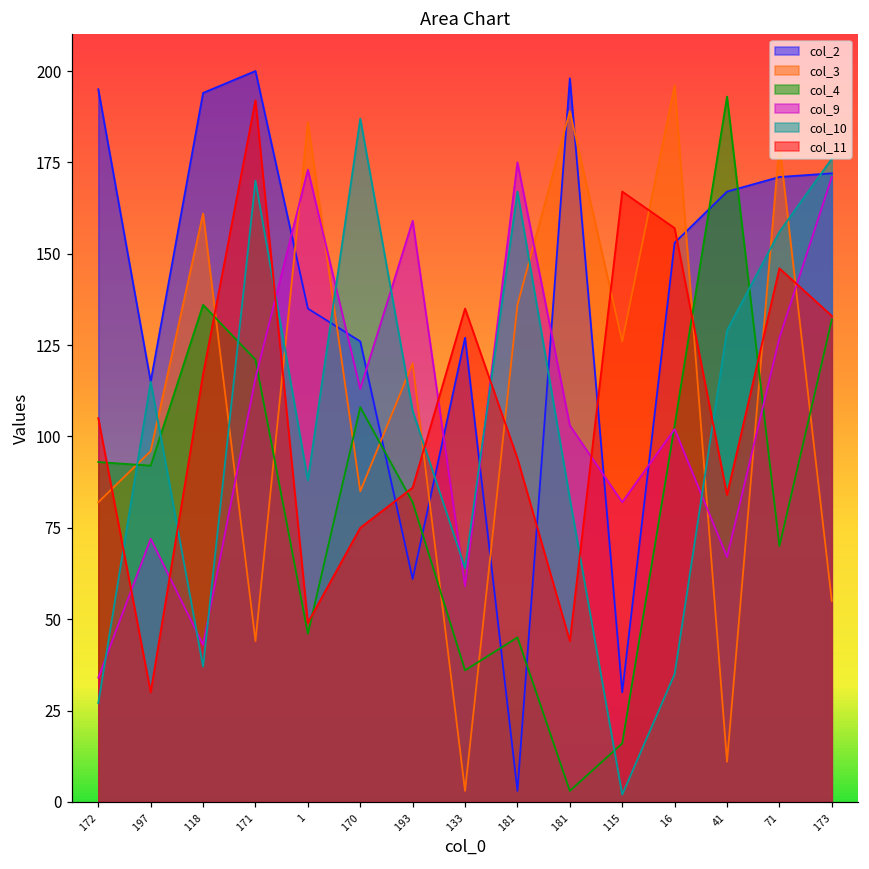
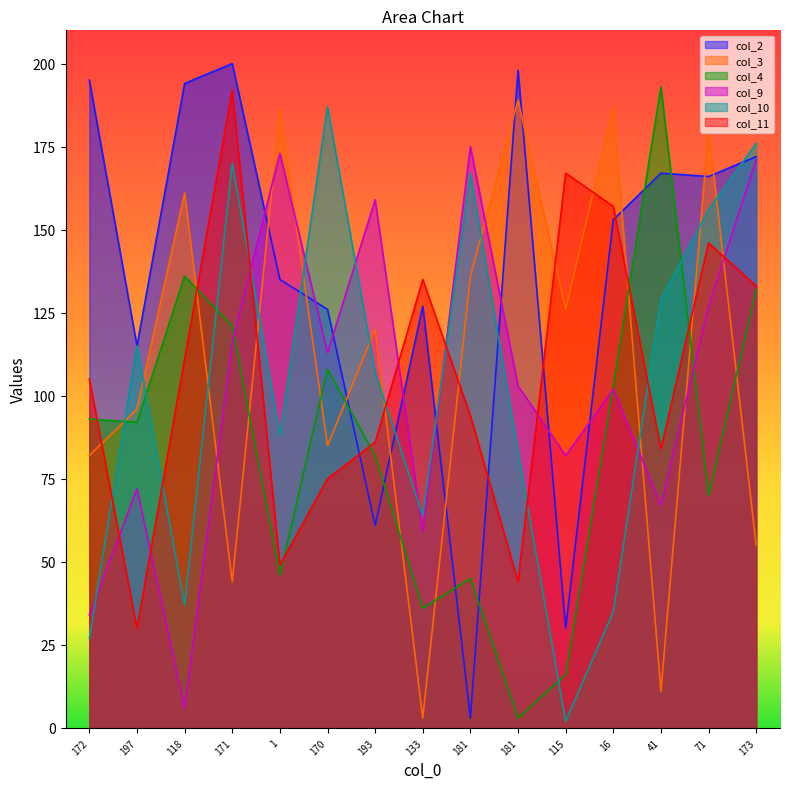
  {
    "col_2": {
      "172": 195,
      "118": 194,
      "171": 200,
      "1": 135,
      "170": 126,
      "193": 61,
      "133": 127,
      "115": 30,
      "16": 153,
      "41": 167,
-     "71": 171,
+     "71": 166,
      "173": 172
    },
    "col_3": {
      "172": 82,
      "197": 96,
      "118": 161,
      "171": 44,
      "1": 186,
      "170": 85,
      "193": 120,
      "133": 3,
      "115": 126,
-     "16": 196,
+     "16": 187,
      "41": 11,
      "173": 55
    },
    "col_4": {
      "172": 93,
      "197": 92,
      "118": 136,
      "171": 121,
      "1": 46,
      "170": 108,
      "193": 82,
      "133": 36,
      "115": 16,
      "16": 103,
      "41": 193,
      "71": 70,
      "173": 132
    },
    "col_9": {
      "172": 34,
      "197": 72,
-     "118": 43,
+     "118": 6,
      "171": 116,
      "1": 173,
      "170": 113,
      "193": 159,
      "133": 59,
      "115": 82,
      "16": 102,
      "41": 67,
      "71": 127,
      "173": 171
    },
    "col_10": {
      "172": 27,
      "118": 37,
      "171": 170,
      "1": 88,
      "170": 187,
      "193": 107,
      "133": 64,
      "115": 2,
      "16": 35,
      "41": 129,
      "71": 156,
      "173": 176
    },
    "col_11": {
      "172": 105,
      "197": 30,
-     "118": 117,
+     "118": 111,
      "171": 192,
      "1": 49,
      "170": 75,
      "193": 86,
      "133": 135,
      "115": 167,
      "16": 157,
      "41": 84,
      "71": 146,
      "173": 133
    }
  }
